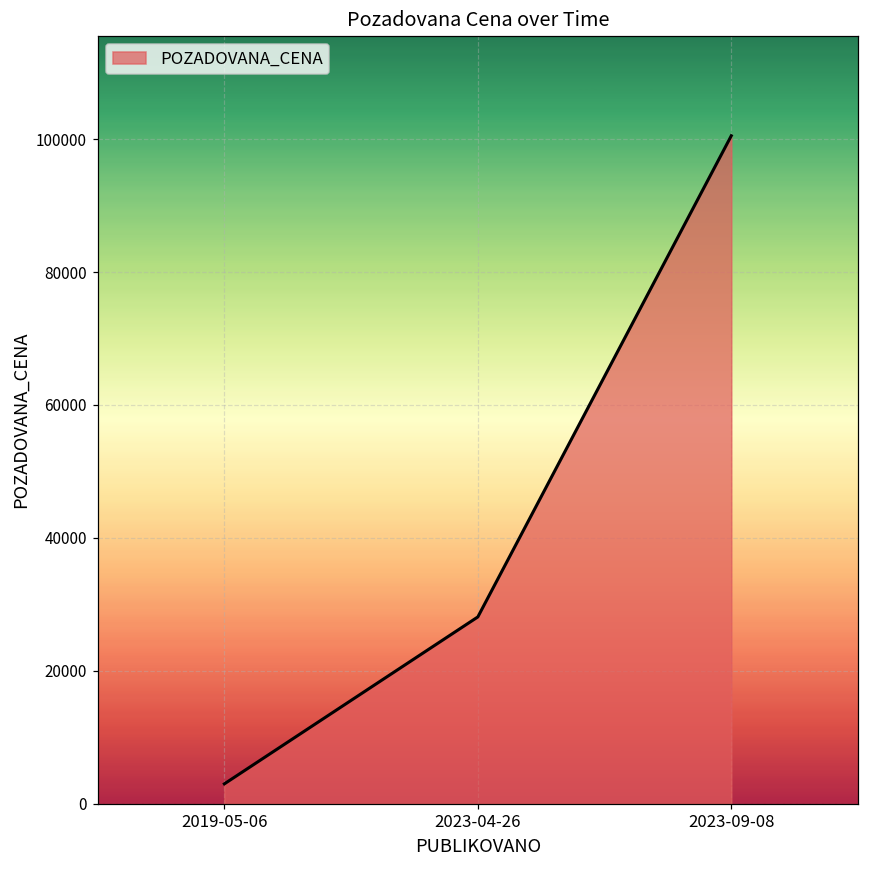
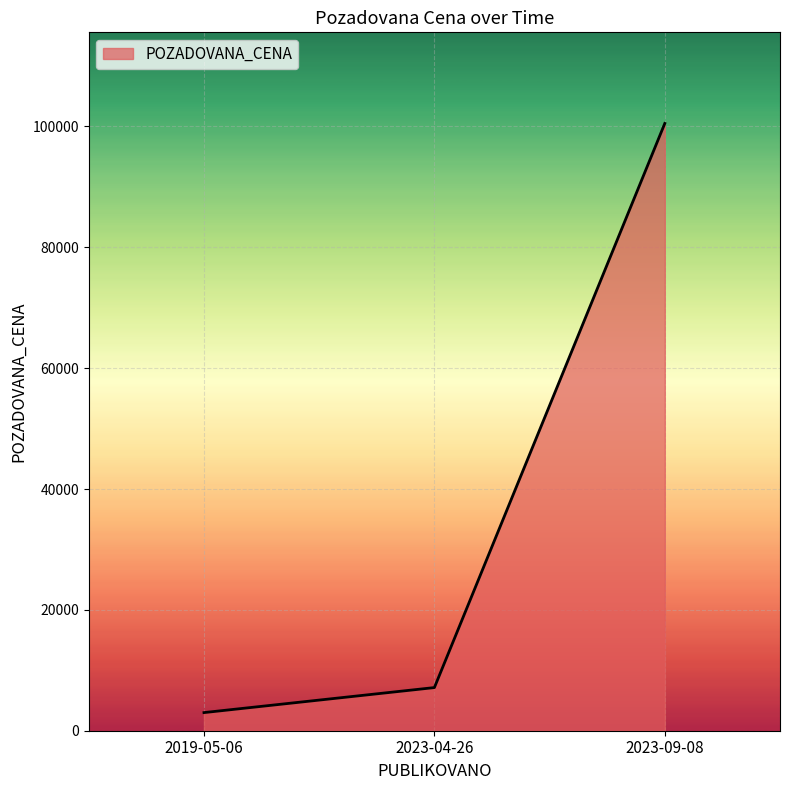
  {
    "2019-05-06": 3000,
-   "2023-04-26": 28000,
+   "2023-04-26": 7000,
    "2023-09-08": 101000
  }
